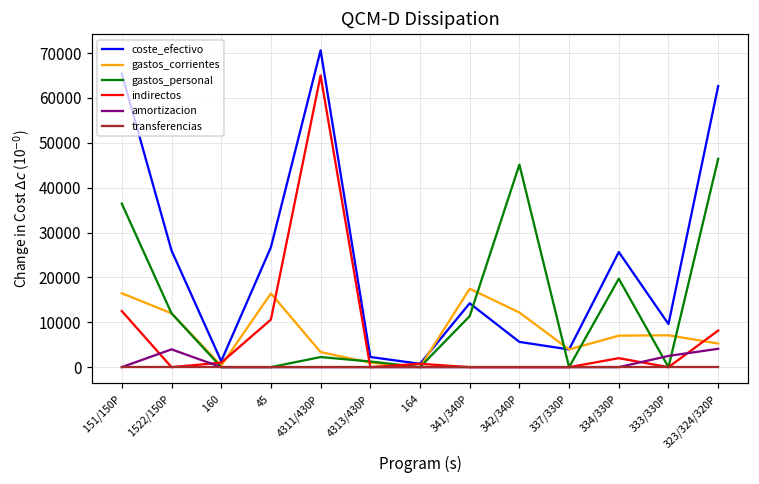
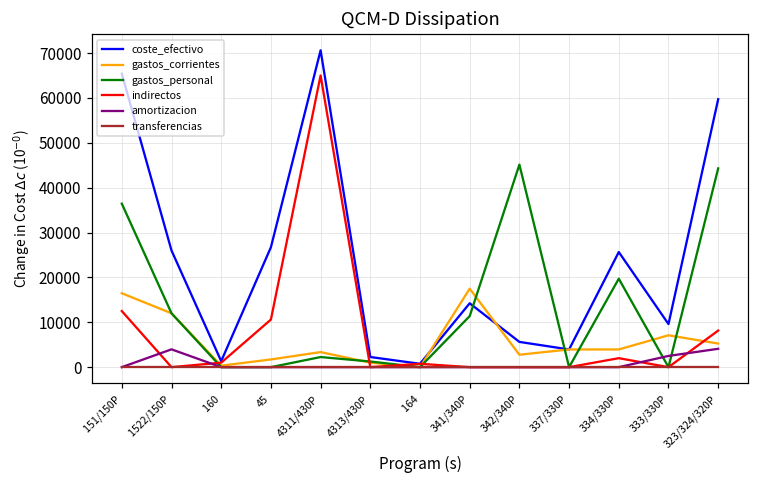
  {
    "coste_efectivo": {
      "1522/150P": 26000,
      "45": 27000,
      "4311/430P": 71000,
      "4313/430P": 2000,
      "341/340P": 14000,
      "342/340P": 6000,
      "334/330P": 26000,
      "333/330P": 10000,
-     "323/324/320P": 63000
+     "323/324/320P": 60000
    },
    "gastos_corrientes": {
      "151/150P": 16000,
-     "45": 16000,
+     "45": 2000,
      "4311/430P": 3000,
      "341/340P": 17000,
-     "342/340P": 12000,
-     "334/330P": 7000,
+     "342/340P": 3000,
+     "334/330P": 4000,
      "333/330P": 7000,
      "323/324/320P": 5000
    },
    "gastos_personal": {
      "151/150P": 36000,
      "4311/430P": 2000,
      "341/340P": 11000,
      "342/340P": 45000,
      "334/330P": 20000,
-     "323/324/320P": 46000
+     "323/324/320P": 44000
    },
    "indirectos": {
      "151/150P": 13000,
      "45": 11000,
      "4311/430P": 65000,
      "334/330P": 2000,
      "323/324/320P": 8000
    },
    "amortizacion": {
      "1522/150P": 4000,
      "333/330P": 3000,
      "323/324/320P": 4000
    },
    "transferencias": {
      "323/324/320P": 0
    }
  }
